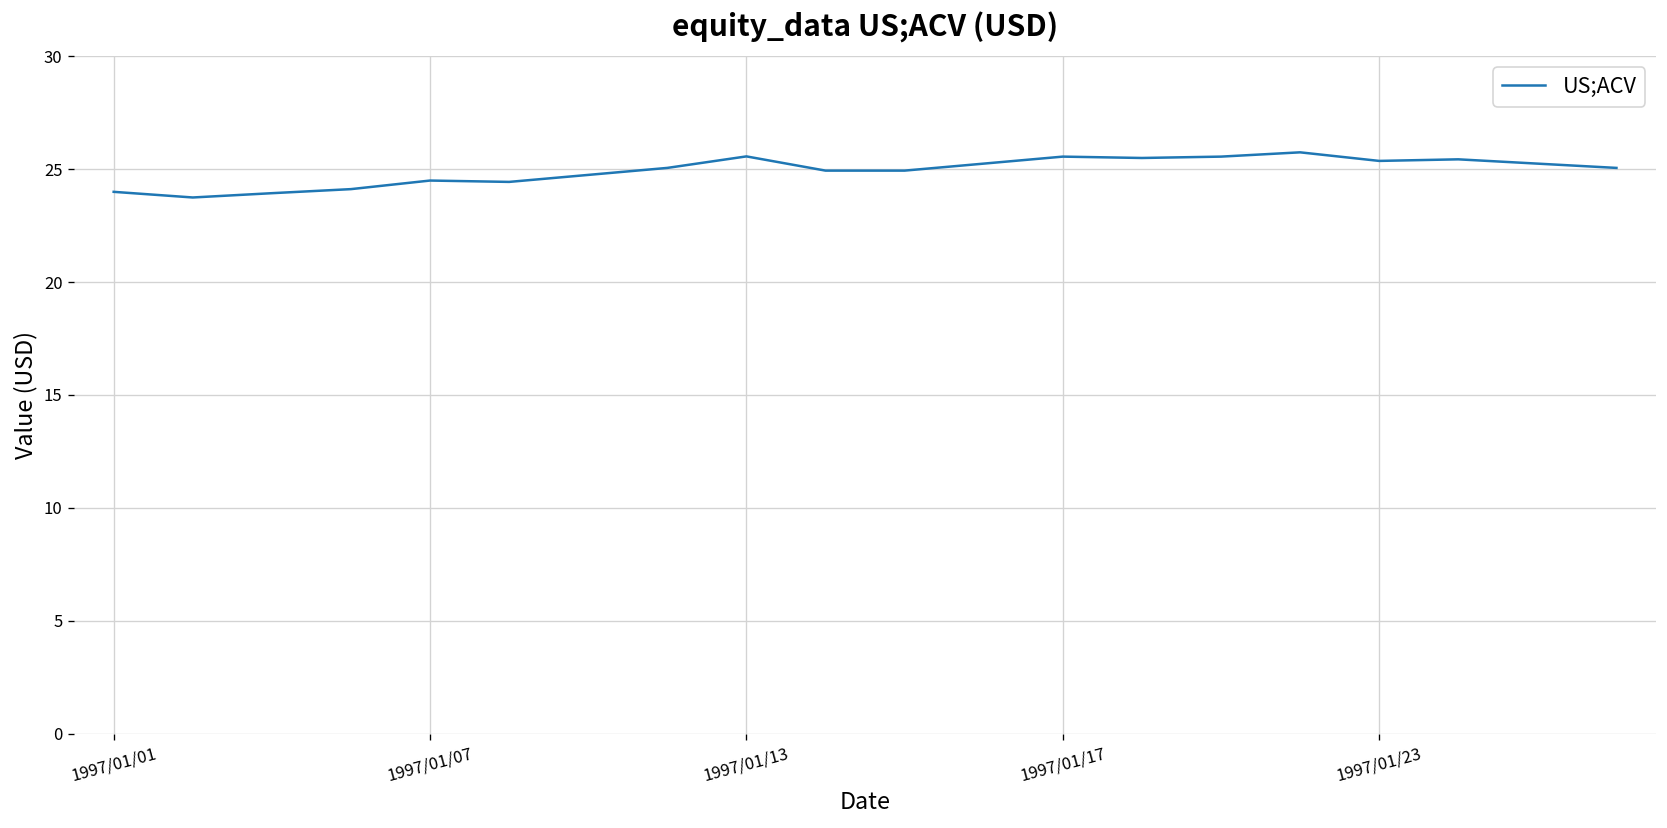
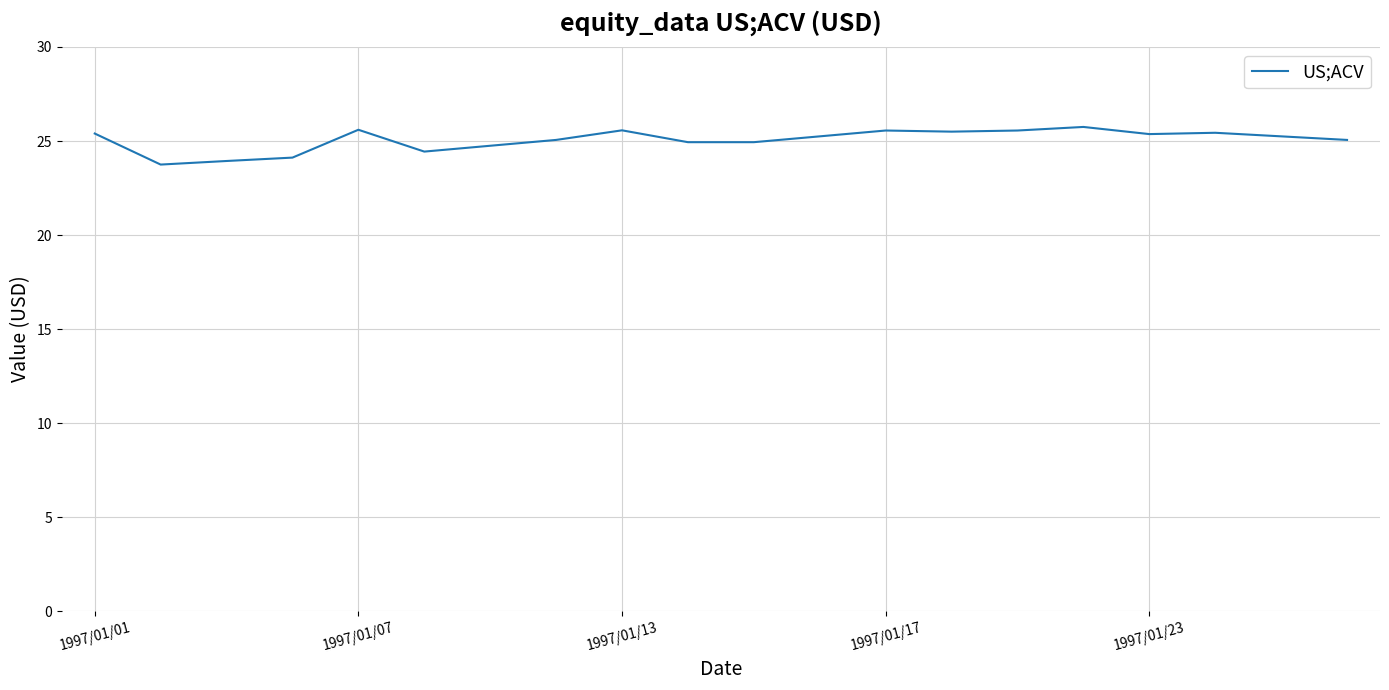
  {
-   "1997/01/01": 24.0,
-   "1997/01/07": 24.5,
+   "1997/01/01": 25.4,
+   "1997/01/07": 25.6,
    "1997/01/13": 25.6,
    "1997/01/17": 25.6,
    "1997/01/23": 25.4
  }
